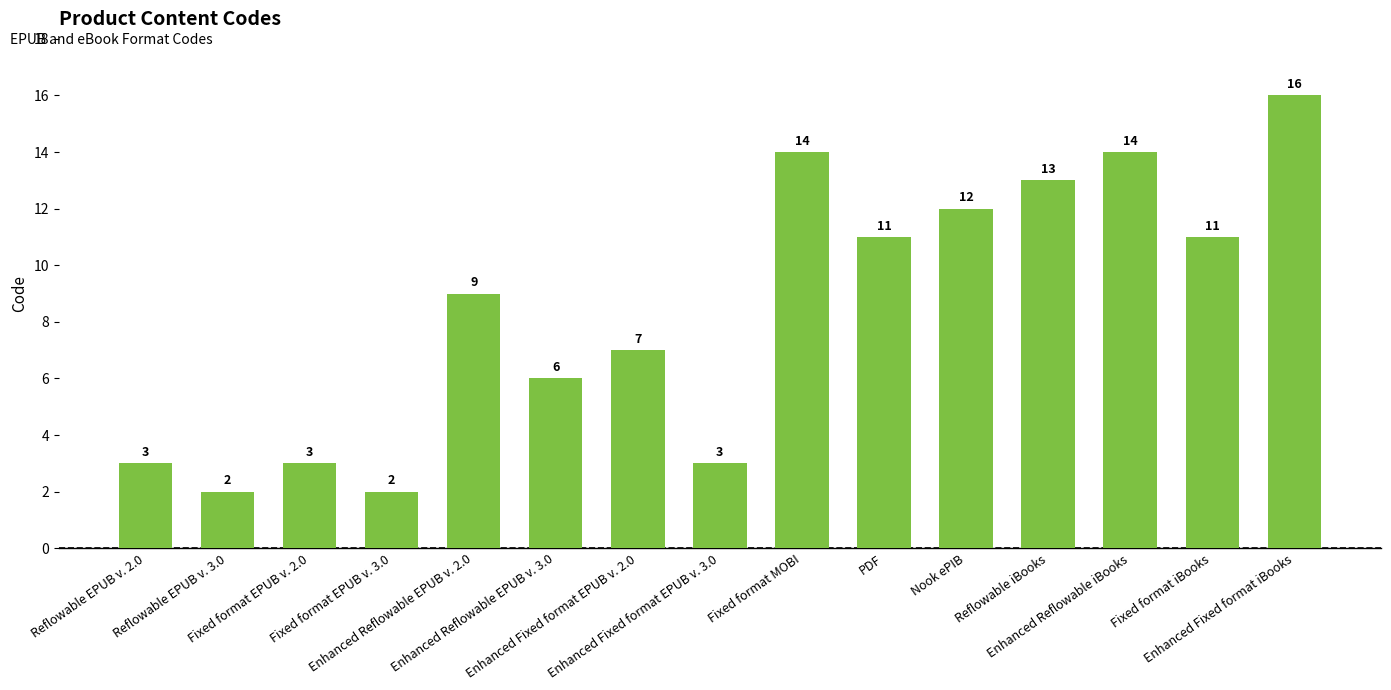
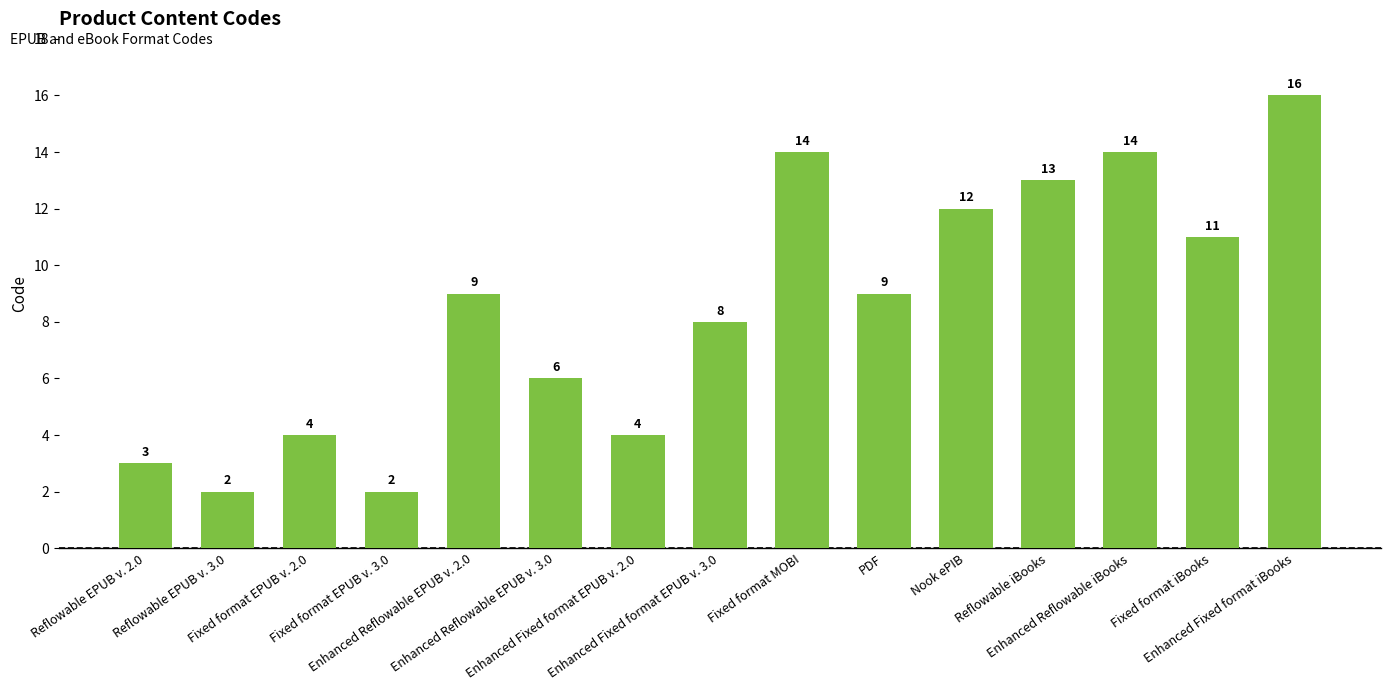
  {
    "Reflowable EPUB v. 2.0": 3,
    "Reflowable EPUB v. 3.0": 2,
-   "Fixed format EPUB v. 2.0": 3,
+   "Fixed format EPUB v. 2.0": 4,
    "Fixed format EPUB v. 3.0": 2,
    "Enhanced Reflowable EPUB v. 2.0": 9,
    "Enhanced Reflowable EPUB v. 3.0": 6,
-   "Enhanced Fixed format EPUB v. 2.0": 7,
-   "Enhanced Fixed format EPUB v. 3.0": 3,
+   "Enhanced Fixed format EPUB v. 2.0": 4,
+   "Enhanced Fixed format EPUB v. 3.0": 8,
    "Fixed format MOBI": 14,
-   "PDF": 11,
+   "PDF": 9,
    "Nook ePIB": 12,
    "Reflowable iBooks": 13,
    "Enhanced Reflowable iBooks": 14,
    "Fixed format iBooks": 11,
    "Enhanced Fixed format iBooks": 16
  }
